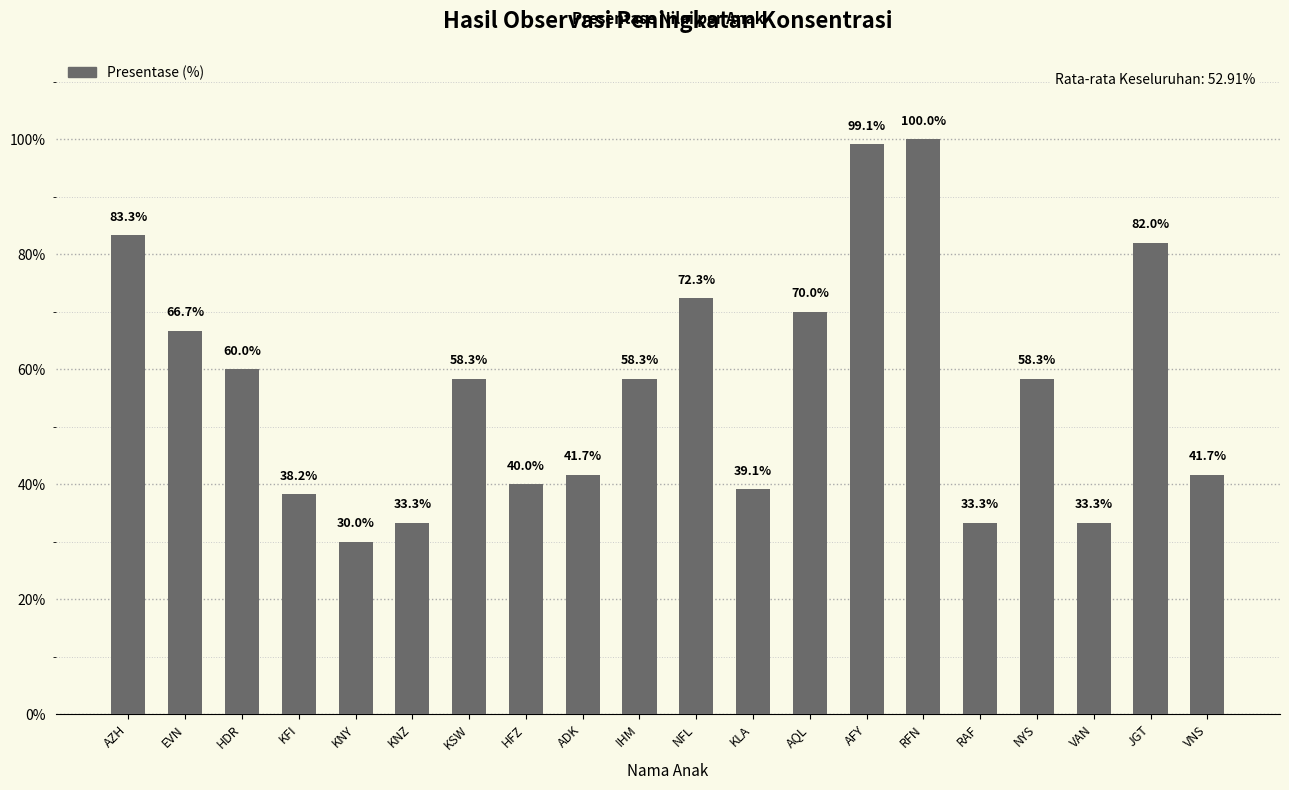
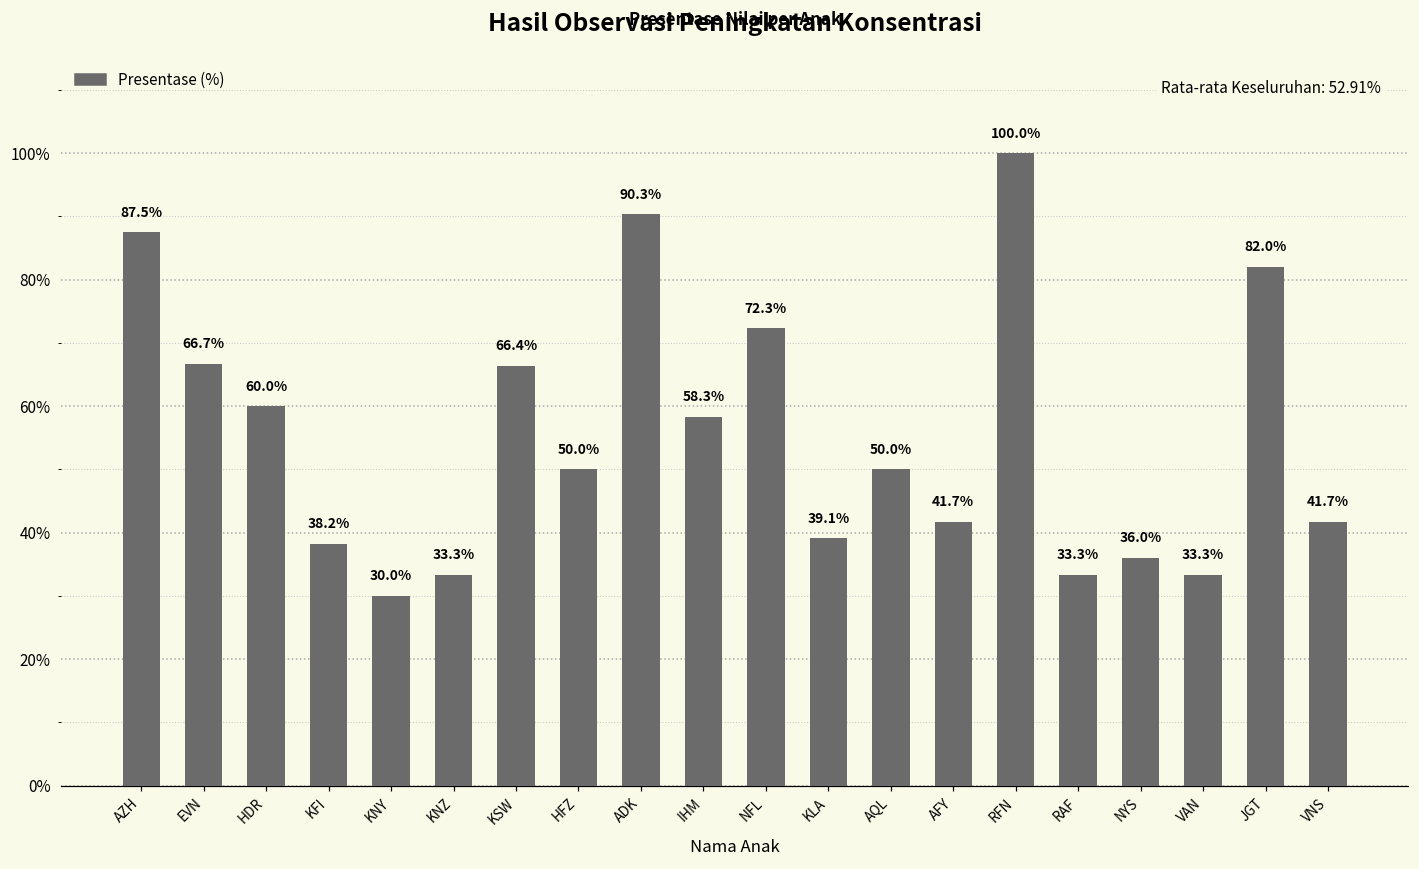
  {
-   "AZH": "83.3%",
+   "AZH": "87.5%",
    "EVN": "66.7%",
    "HDR": "60.0%",
    "KFI": "38.2%",
    "KNY": "30.0%",
    "KNZ": "33.3%",
-   "KSW": "58.3%",
-   "HFZ": "40.0%",
-   "ADK": "41.7%",
+   "KSW": "66.4%",
+   "HFZ": "50.0%",
+   "ADK": "90.3%",
    "IHM": "58.3%",
    "NFL": "72.3%",
    "KLA": "39.1%",
-   "AQL": "70.0%",
-   "AFY": "99.1%",
+   "AQL": "50.0%",
+   "AFY": "41.7%",
    "RFN": "100.0%",
    "RAF": "33.3%",
-   "NYS": "58.3%",
+   "NYS": "36.0%",
    "VAN": "33.3%",
    "JGT": "82.0%",
    "VNS": "41.7%"
  }
